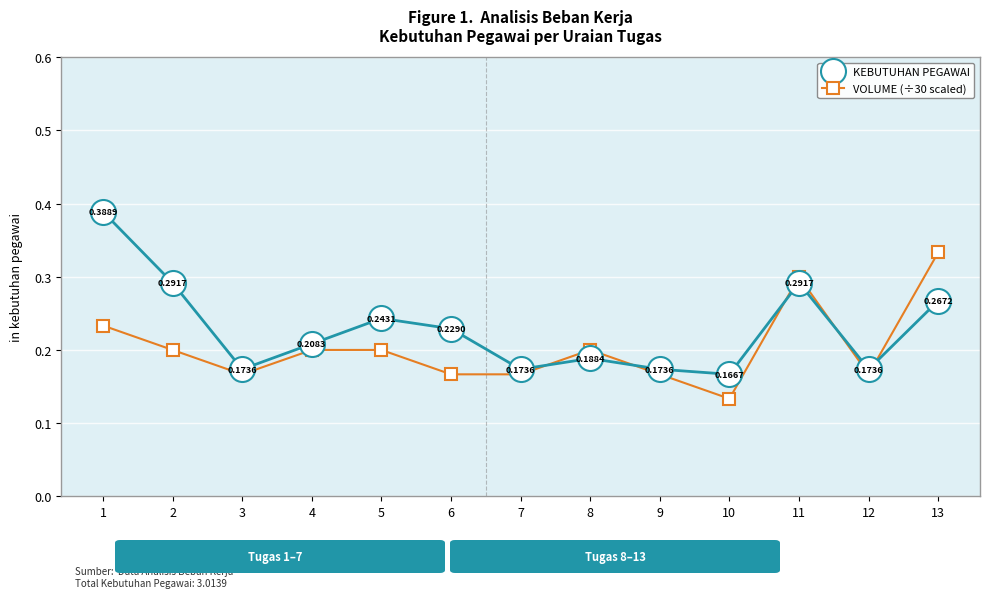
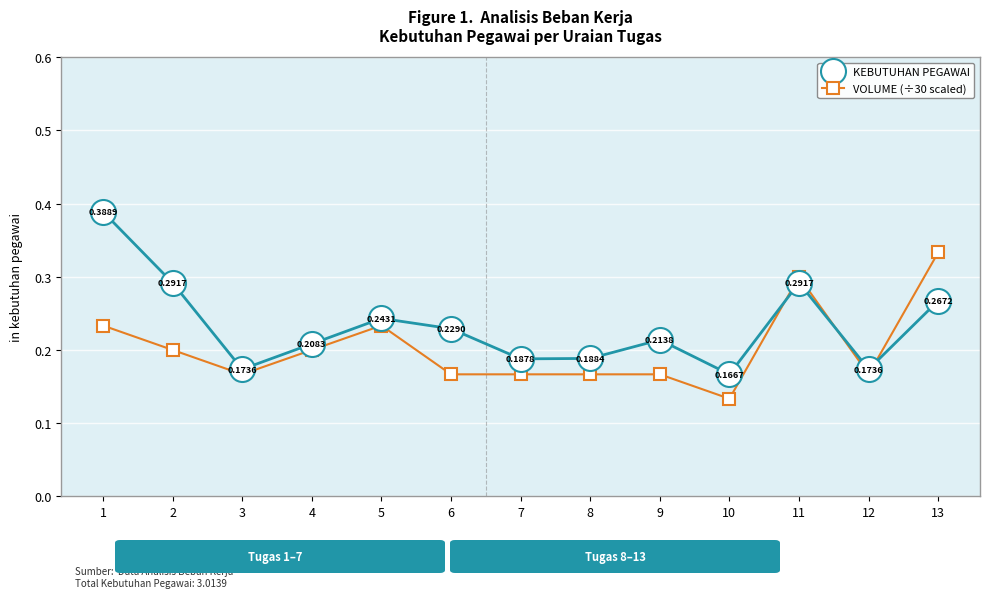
  {
    "KEBUTUHAN PEGAWAI": {
      "1": 0.3889,
      "2": 0.2917,
      "5": 0.2431,
      "6": 0.2290,
-     "7": 0.1736,
+     "7": 0.1878,
      "8": 0.1884,
-     "9": 0.1736,
+     "9": 0.2138,
      "10": 0.1667,
      "13": 0.2672
    },
    "VOLUME (÷30 scaled)": {
      "1": 0.23,
      "2": 0.20,
      "4": 0.20,
-     "5": 0.20,
+     "5": 0.23,
      "6": 0.17,
      "7": 0.17,
-     "8": 0.20,
+     "8": 0.17,
      "9": 0.17,
      "10": 0.13,
      "11": 0.30,
      "13": 0.33
    }
  }
